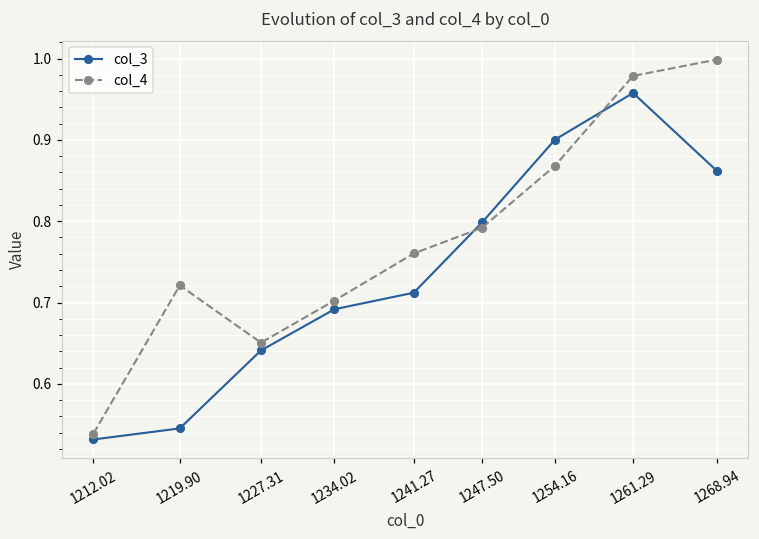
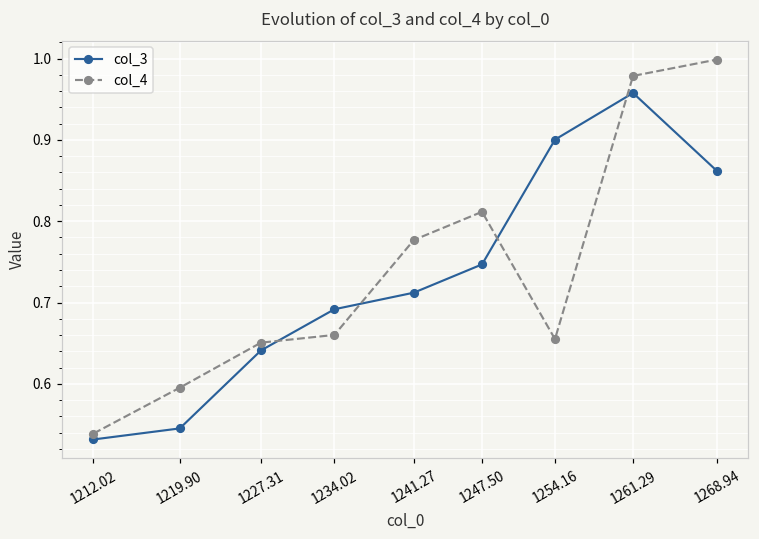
  {
    "col_3": {
      "1212.02": 0.53,
      "1219.90": 0.55,
      "1227.31": 0.64,
      "1234.02": 0.69,
      "1241.27": 0.71,
-     "1247.50": 0.80,
+     "1247.50": 0.75,
      "1254.16": 0.90,
      "1261.29": 0.96,
      "1268.94": 0.86
    },
    "col_4": {
      "1212.02": 0.54,
-     "1219.90": 0.72,
+     "1219.90": 0.60,
      "1227.31": 0.65,
-     "1234.02": 0.70,
-     "1241.27": 0.76,
-     "1247.50": 0.79,
-     "1254.16": 0.87,
+     "1234.02": 0.66,
+     "1241.27": 0.78,
+     "1247.50": 0.81,
+     "1254.16": 0.66,
      "1261.29": 0.98,
      "1268.94": 1.00
    }
  }
